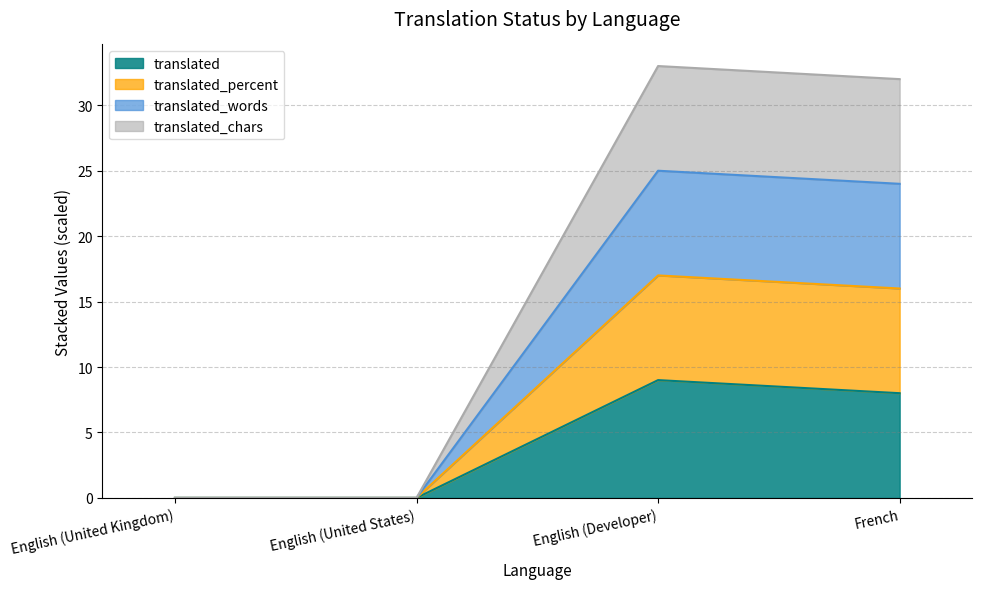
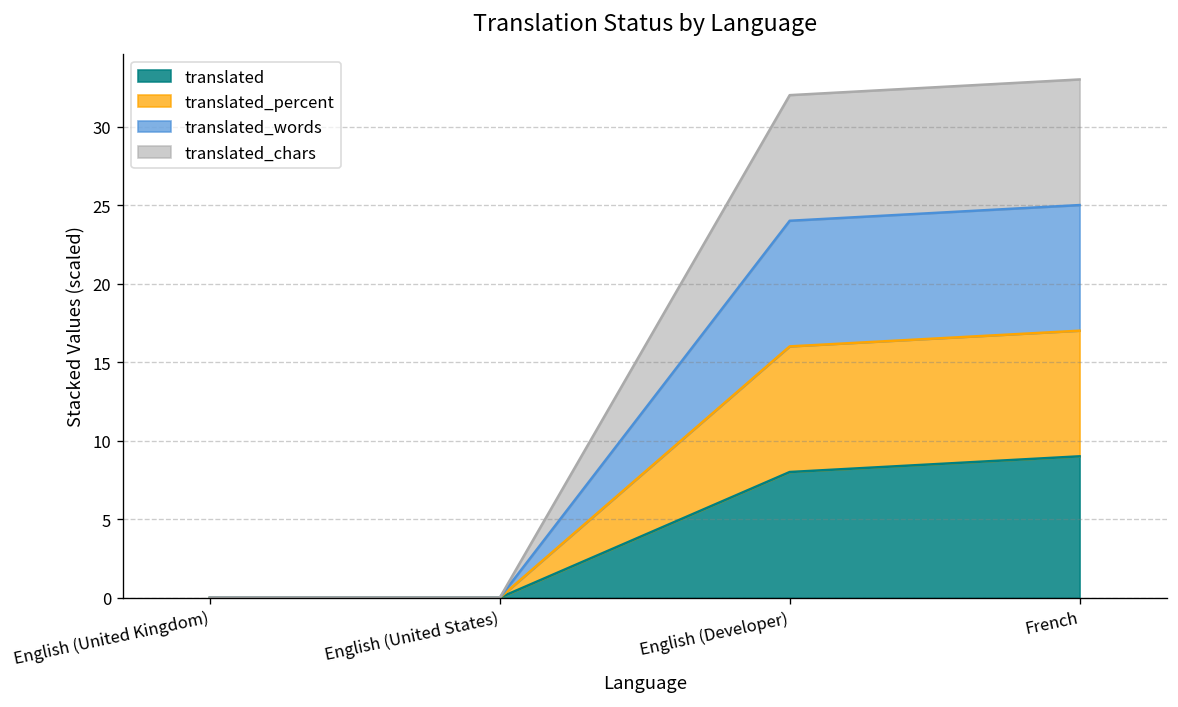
  {
    "translated": {
-     "English (Developer)": 9,
-     "French": 8
+     "English (Developer)": 8,
+     "French": 9
    },
    "translated_percent": {
      "English (Developer)": 8,
      "French": 8
    },
    "translated_words": {
      "English (Developer)": 8,
      "French": 8
    },
    "translated_chars": {
      "English (Developer)": 8,
      "French": 8
    }
  }
